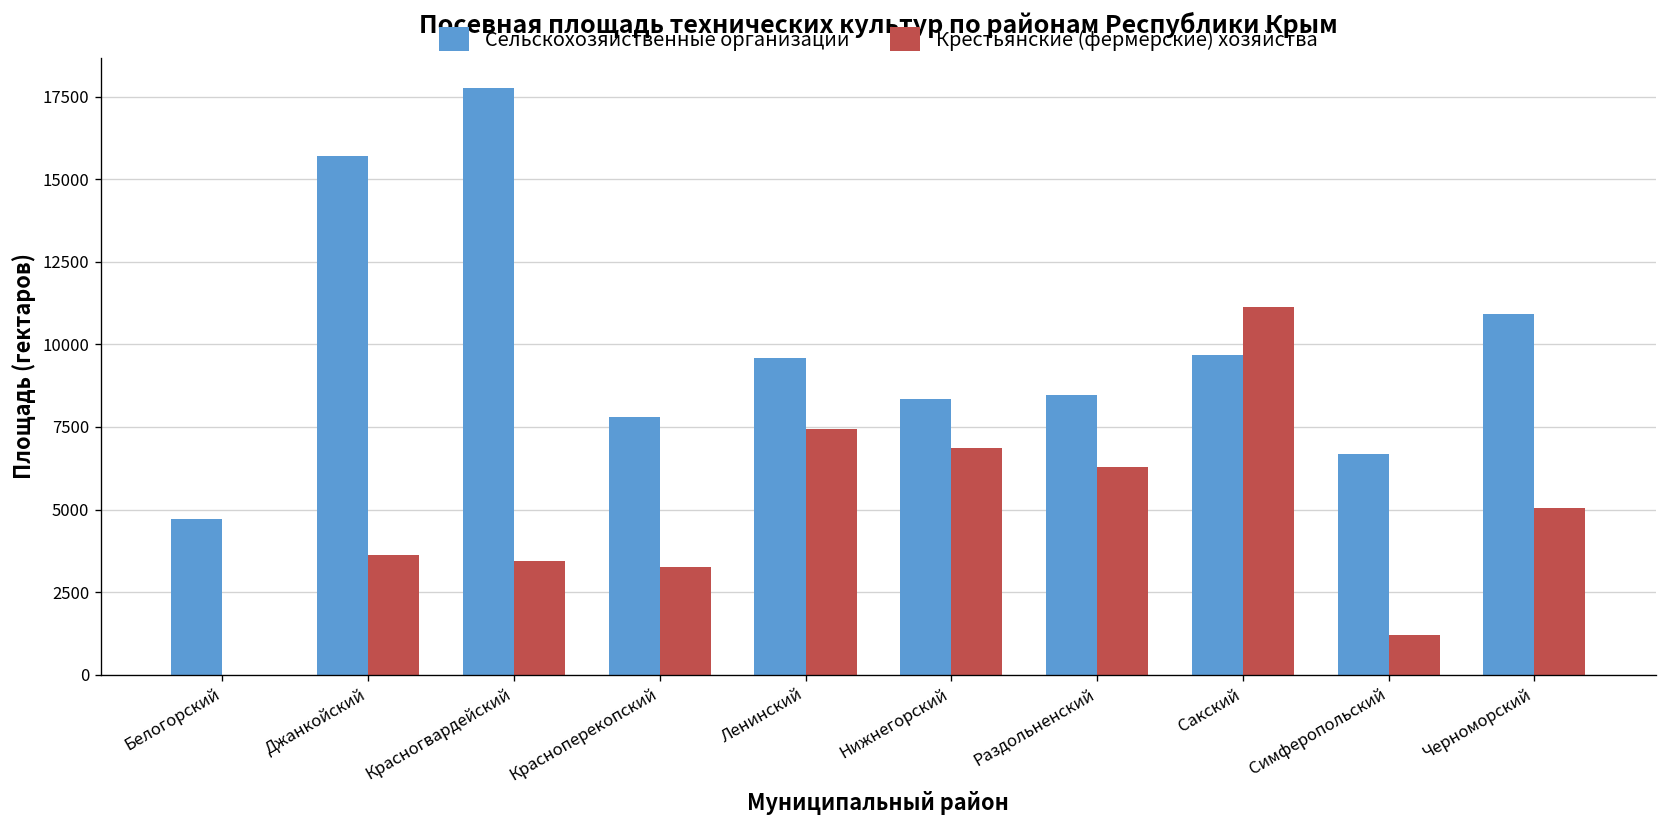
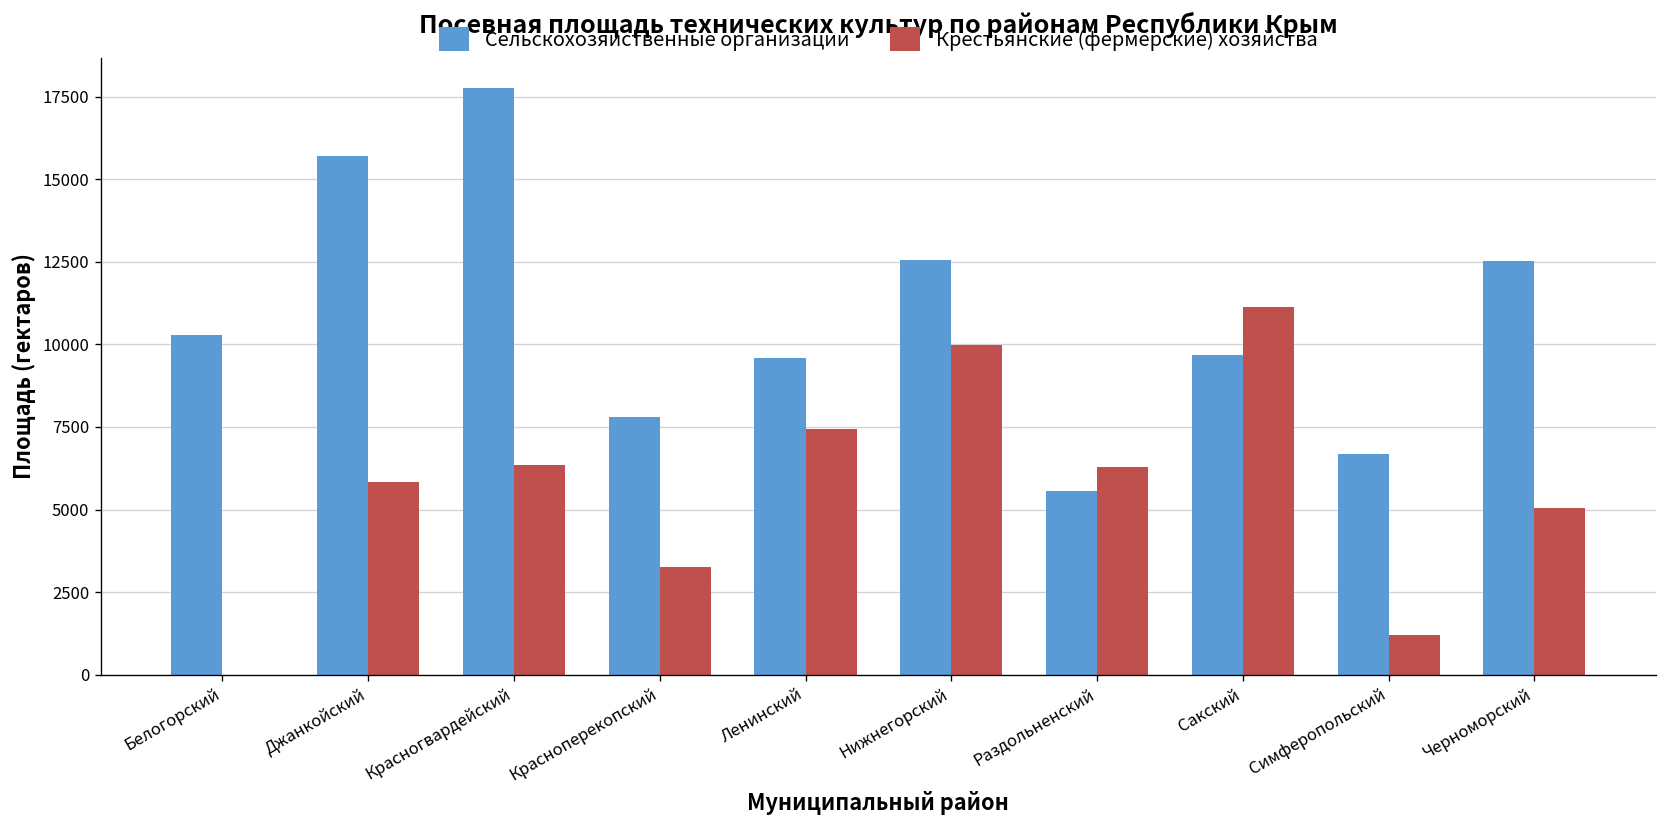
  {
    "Сельскохозяйственные организации": {
-     "Белогорский": 4700,
+     "Белогорский": 10300,
      "Джанкойский": 15700,
      "Красногвардейский": 17800,
      "Красноперекопский": 7800,
      "Ленинский": 9600,
-     "Нижнегорский": 8300,
-     "Раздольненский": 8500,
+     "Нижнегорский": 12500,
+     "Раздольненский": 5500,
      "Сакский": 9700,
      "Симферопольский": 6700,
-     "Черноморский": 10900
+     "Черноморский": 12500
    },
    "Крестьянские (фермерские) хозяйства": {
      "Белогорский": 0,
-     "Джанкойский": 3600,
-     "Красногвардейский": 3400,
+     "Джанкойский": 5800,
+     "Красногвардейский": 6400,
      "Красноперекопский": 3300,
      "Ленинский": 7400,
-     "Нижнегорский": 6900,
+     "Нижнегорский": 10000,
      "Раздольненский": 6300,
      "Сакский": 11100,
      "Симферопольский": 1200,
      "Черноморский": 5000
    }
  }
